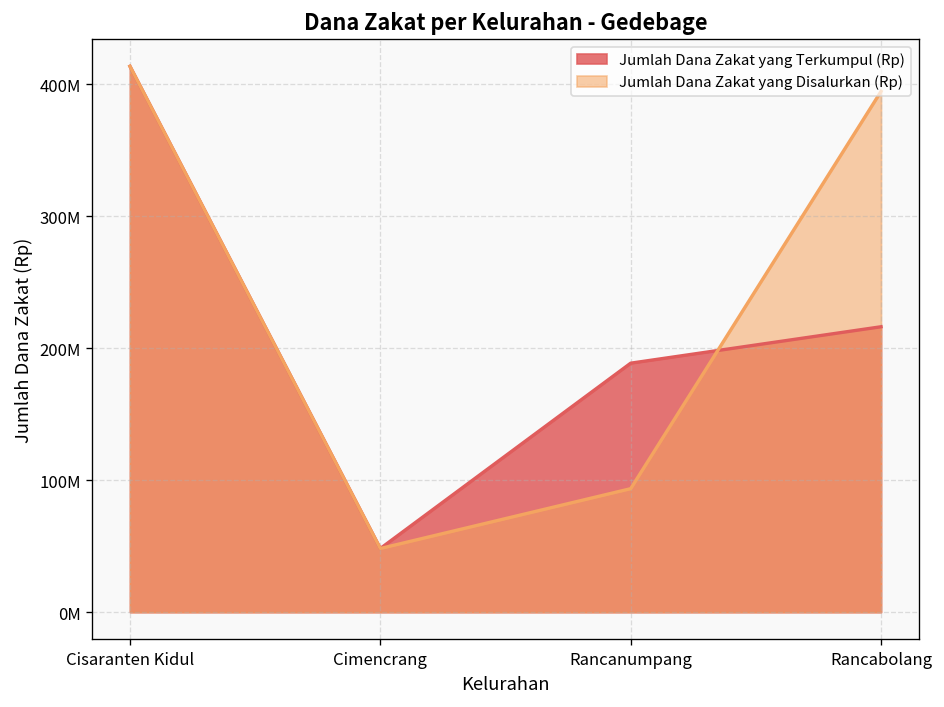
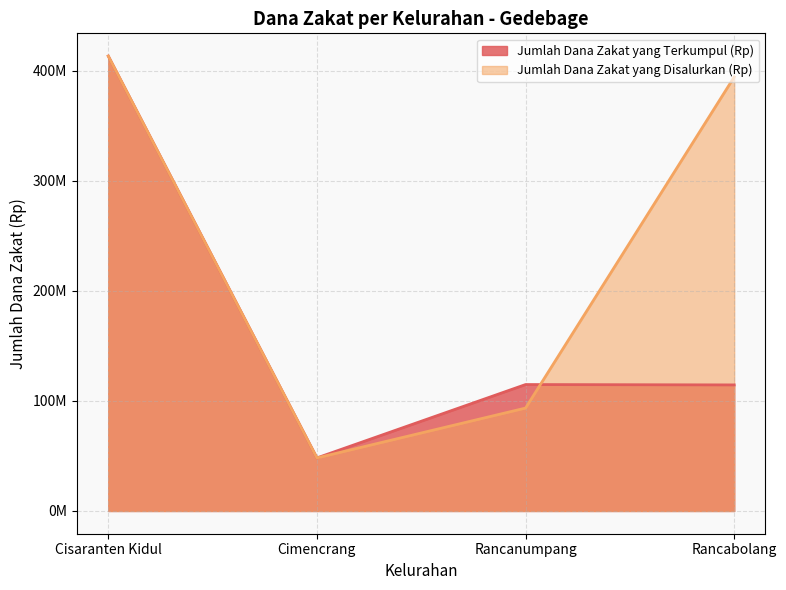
  {
    "Jumlah Dana Zakat yang Terkumpul (Rp)": {
-     "Rancanumpang": 189000000,
-     "Rancabolang": 216000000
+     "Rancanumpang": 115000000,
+     "Rancabolang": 115000000
    },
    "Jumlah Dana Zakat yang Disalurkan (Rp)": {
      "Rancanumpang": 94000000
    }
  }
